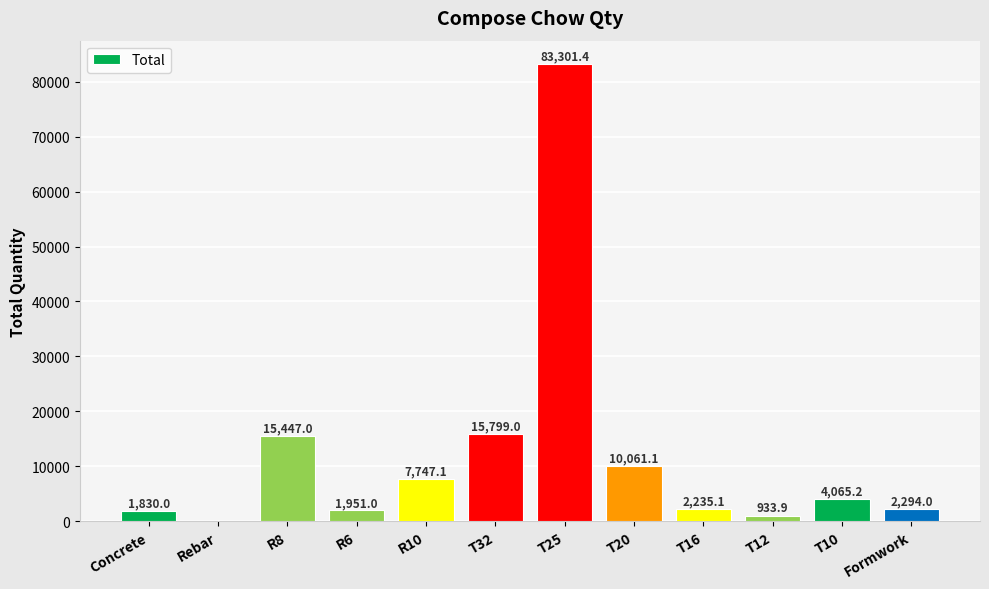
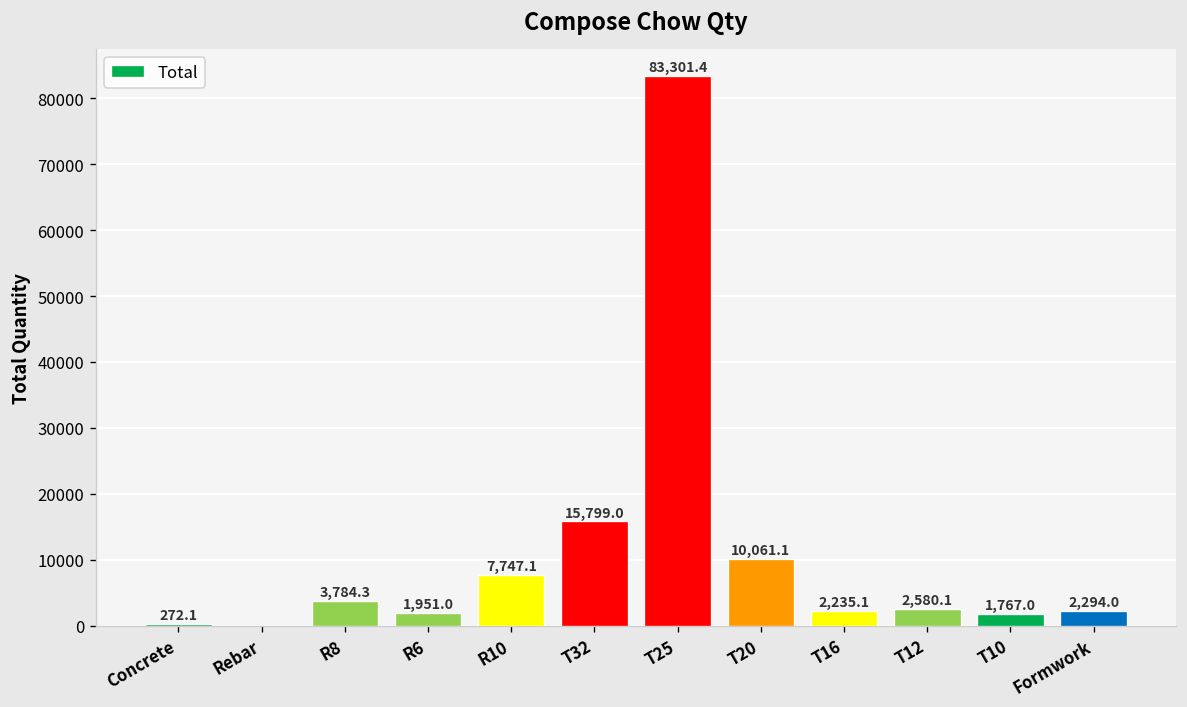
  {
-   "Concrete": "1,830.0",
-   "R8": "15,447.0",
+   "Concrete": "272.1",
+   "R8": "3,784.3",
    "R6": "1,951.0",
    "R10": "7,747.1",
    "T32": "15,799.0",
    "T25": "83,301.4",
    "T20": "10,061.1",
    "T16": "2,235.1",
-   "T12": "933.9",
-   "T10": "4,065.2",
+   "T12": "2,580.1",
+   "T10": "1,767.0",
    "Formwork": "2,294.0"
  }
